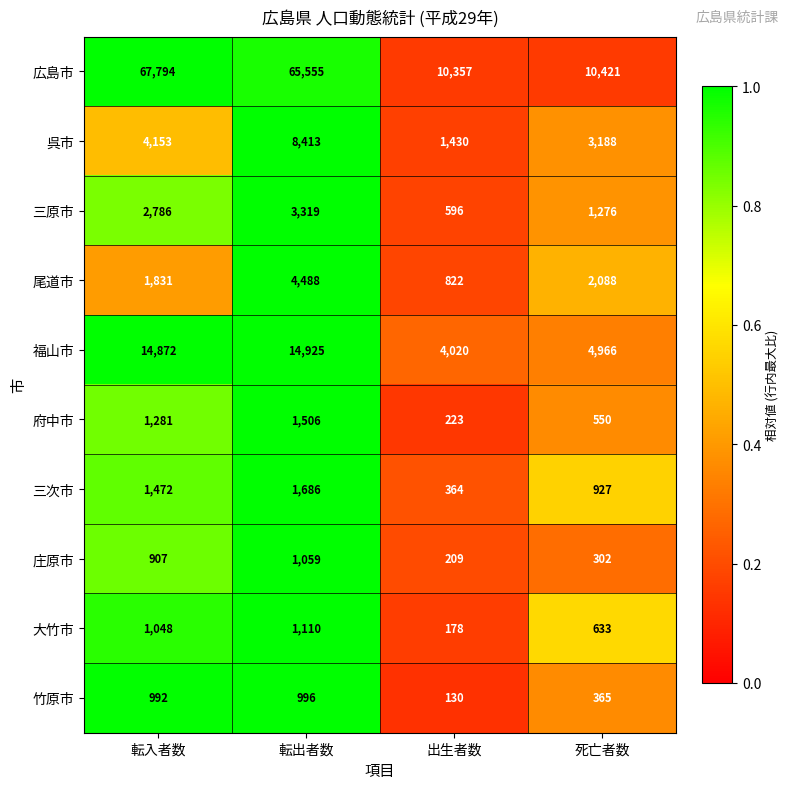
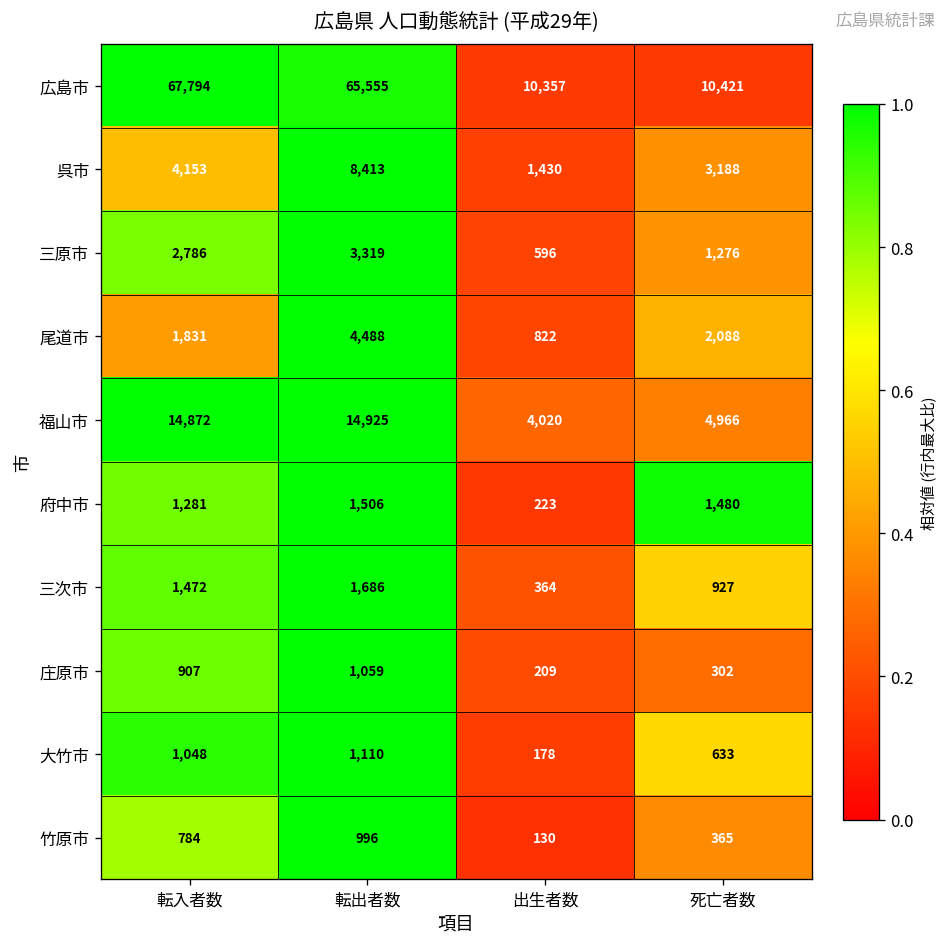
  {
    "広島市": {
      "転入者数": "67,794",
      "転出者数": "65,555",
      "出生者数": "10,357",
      "死亡者数": "10,421"
    },
    "呉市": {
      "転入者数": "4,153",
      "転出者数": "8,413",
      "出生者数": "1,430",
      "死亡者数": "3,188"
    },
    "三原市": {
      "転入者数": "2,786",
      "転出者数": "3,319",
      "出生者数": "596",
      "死亡者数": "1,276"
    },
    "尾道市": {
      "転入者数": "1,831",
      "転出者数": "4,488",
      "出生者数": "822",
      "死亡者数": "2,088"
    },
    "福山市": {
      "転入者数": "14,872",
      "転出者数": "14,925",
      "出生者数": "4,020",
      "死亡者数": "4,966"
    },
    "府中市": {
      "転入者数": "1,281",
      "転出者数": "1,506",
      "出生者数": "223",
-     "死亡者数": "550"
+     "死亡者数": "1,480"
    },
    "三次市": {
      "転入者数": "1,472",
      "転出者数": "1,686",
      "出生者数": "364",
      "死亡者数": "927"
    },
    "庄原市": {
      "転入者数": "907",
      "転出者数": "1,059",
      "出生者数": "209",
      "死亡者数": "302"
    },
    "大竹市": {
      "転入者数": "1,048",
      "転出者数": "1,110",
      "出生者数": "178",
      "死亡者数": "633"
    },
    "竹原市": {
-     "転入者数": "992",
+     "転入者数": "784",
      "転出者数": "996",
      "出生者数": "130",
      "死亡者数": "365"
    }
  }
